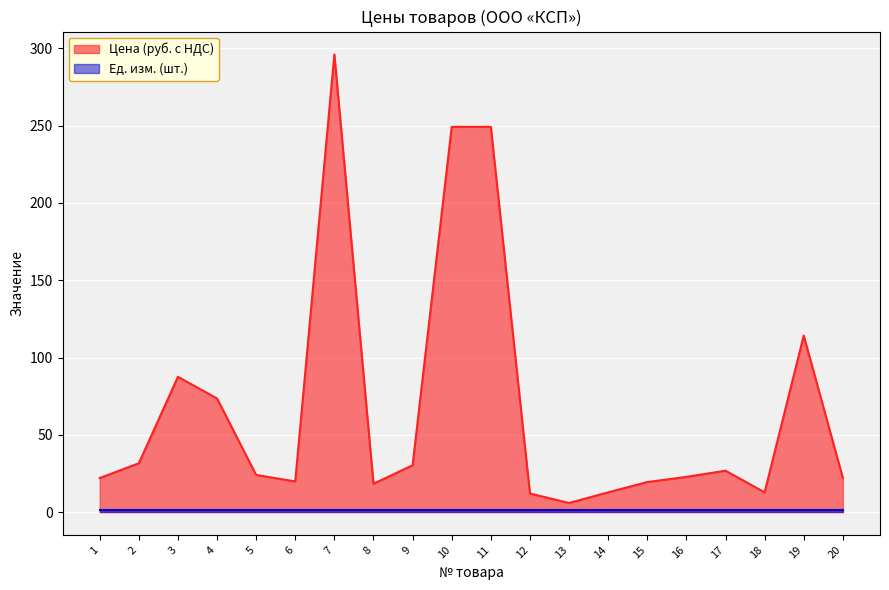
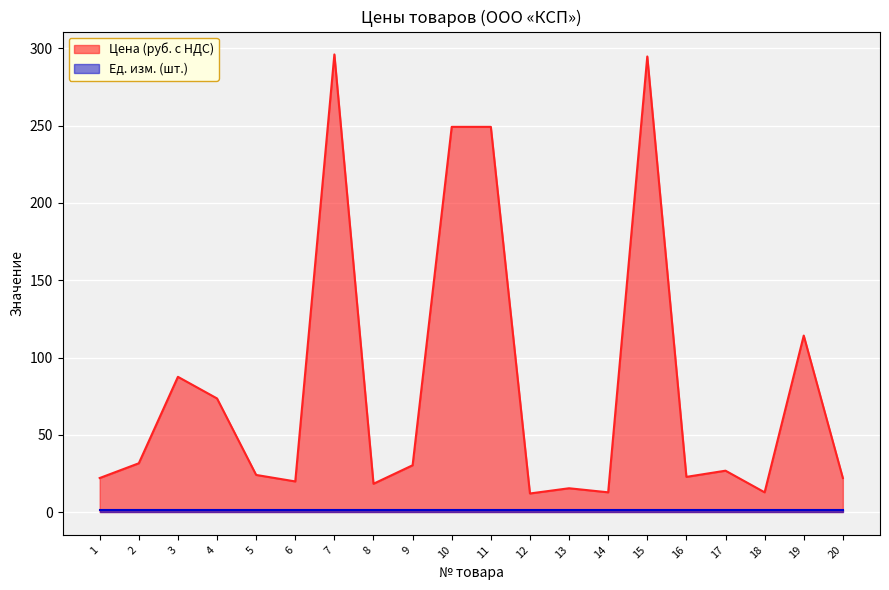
  {
    "Цена (руб. с НДС)": {
      "1": 22,
      "2": 32,
      "3": 88,
      "4": 74,
      "5": 24,
      "6": 20,
      "7": 296,
      "8": 18,
      "9": 30,
      "10": 249,
      "11": 249,
      "12": 12,
-     "13": 6,
+     "13": 15,
      "14": 13,
-     "15": 19,
+     "15": 295,
      "16": 23,
      "17": 27,
      "18": 13,
      "19": 114,
      "20": 22
    },
    "Ед. изм. (шт.)": {
      "1": 1,
      "2": 1,
      "3": 1,
      "4": 1,
      "5": 1,
      "6": 1,
      "7": 1,
      "8": 1,
      "9": 1,
      "10": 1,
      "11": 1,
      "12": 1,
      "13": 1,
      "14": 1,
      "15": 1,
      "16": 1,
      "17": 1,
      "18": 1,
      "19": 1,
      "20": 1
    }
  }
